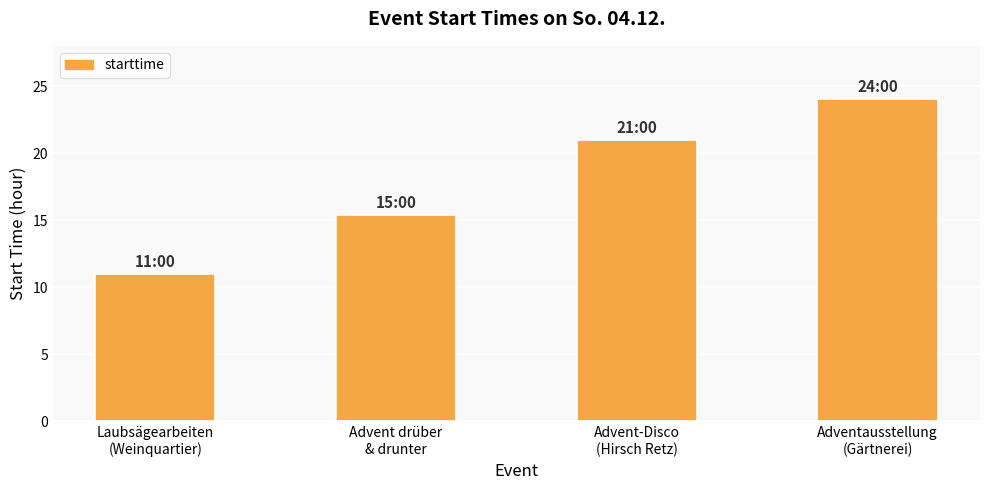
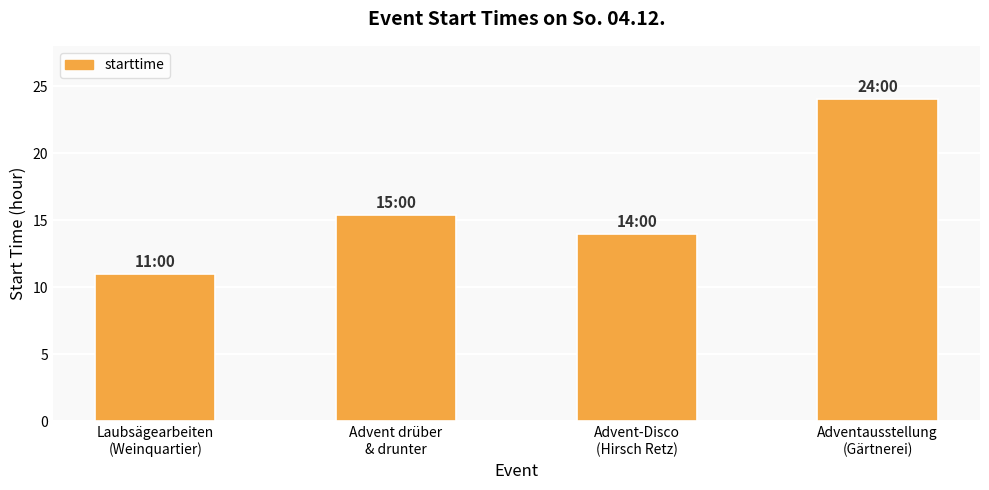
  {
    "Laubsägearbeiten (Weinquartier)": "11:00",
    "Advent drüber & drunter": "15:00",
-   "Advent-Disco (Hirsch Retz)": "21:00",
+   "Advent-Disco (Hirsch Retz)": "14:00",
    "Adventausstellung (Gärtnerei)": "24:00"
  }
